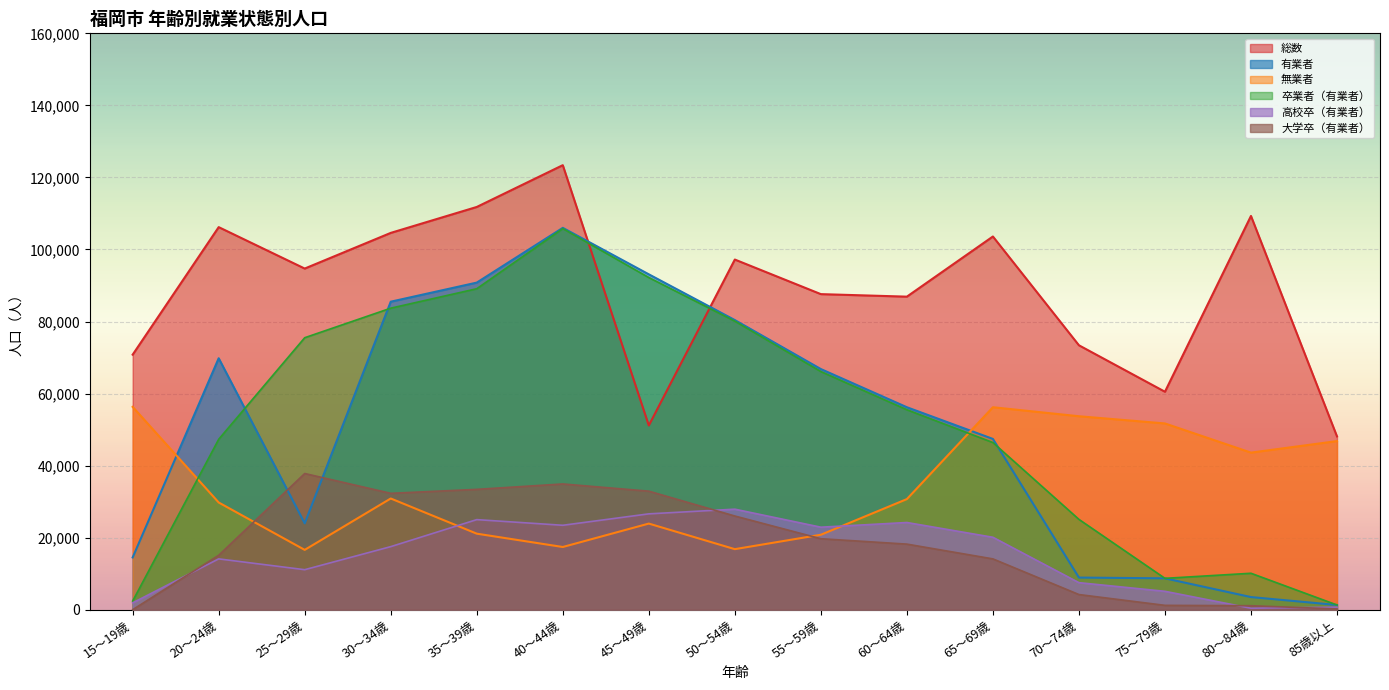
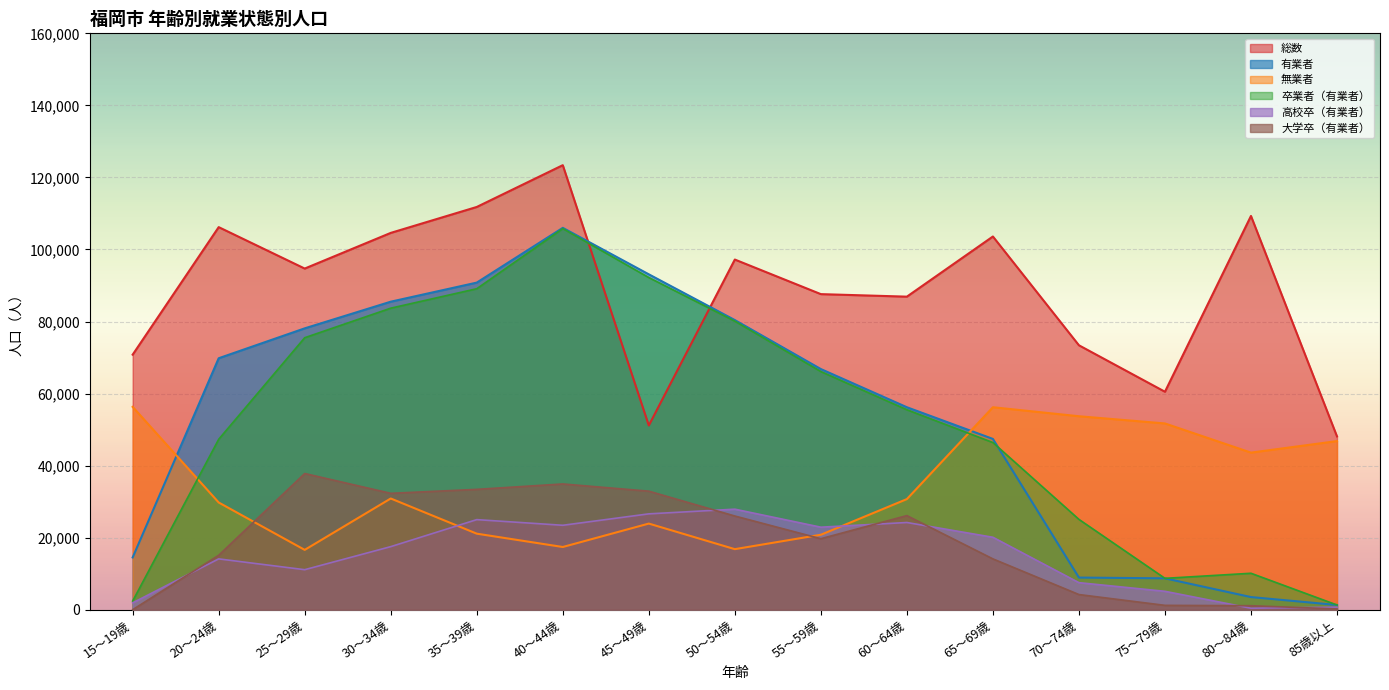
  {
    "総数": {
      "15～19歳": "71,000",
      "20～24歳": "106,000",
      "25～29歳": "95,000",
      "30～34歳": "105,000",
      "35～39歳": "112,000",
      "40～44歳": "123,000",
      "45～49歳": "51,000",
      "50～54歳": "97,000",
      "55～59歳": "88,000",
      "60～64歳": "87,000",
      "65～69歳": "104,000",
      "70～74歳": "73,000",
      "75～79歳": "61,000",
      "80～84歳": "109,000",
      "85歳以上": "48,000"
    },
    "有業者": {
      "15～19歳": "15,000",
      "20～24歳": "70,000",
-     "25～29歳": "24,000",
+     "25～29歳": "78,000",
      "30～34歳": "86,000",
      "35～39歳": "91,000",
      "45～49歳": "93,000",
      "60～64歳": "56,000",
      "65～69歳": "47,000",
      "70～74歳": "9,000",
      "80～84歳": "4,000"
    },
    "無業者": {
      "15～19歳": "56,000",
      "20～24歳": "30,000",
      "25～29歳": "17,000",
      "30～34歳": "31,000",
      "35～39歳": "21,000",
      "40～44歳": "17,000",
      "45～49歳": "24,000",
      "50～54歳": "17,000",
      "55～59歳": "21,000",
      "60～64歳": "31,000",
      "65～69歳": "56,000",
      "70～74歳": "54,000",
      "75～79歳": "52,000",
      "80～84歳": "44,000",
      "85歳以上": "47,000"
    },
    "卒業者（有業者）": {
      "20～24歳": "47,000",
      "25～29歳": "76,000",
      "30～34歳": "84,000",
      "35～39歳": "89,000",
      "45～49歳": "92,000",
      "60～64歳": "56,000",
      "65～69歳": "46,000",
      "70～74歳": "25,000",
      "80～84歳": "10,000"
    },
    "高校卒（有業者）": {
      "20～24歳": "14,000",
      "25～29歳": "11,000",
      "30～34歳": "18,000",
      "35～39歳": "25,000",
      "40～44歳": "23,000",
      "45～49歳": "27,000",
      "50～54歳": "28,000",
      "55～59歳": "23,000",
      "60～64歳": "24,000",
      "65～69歳": "20,000",
      "70～74歳": "8,000",
      "75～79歳": "5,000"
    },
    "大学卒（有業者）": {
      "15～19歳": "0",
      "20～24歳": "15,000",
      "25～29歳": "38,000",
      "30～34歳": "32,000",
      "35～39歳": "33,000",
      "40～44歳": "35,000",
      "45～49歳": "33,000",
      "50～54歳": "26,000",
      "55～59歳": "20,000",
-     "60～64歳": "18,000",
+     "60～64歳": "26,000",
      "65～69歳": "14,000",
      "70～74歳": "4,000",
      "75～79歳": "1,000"
    }
  }
